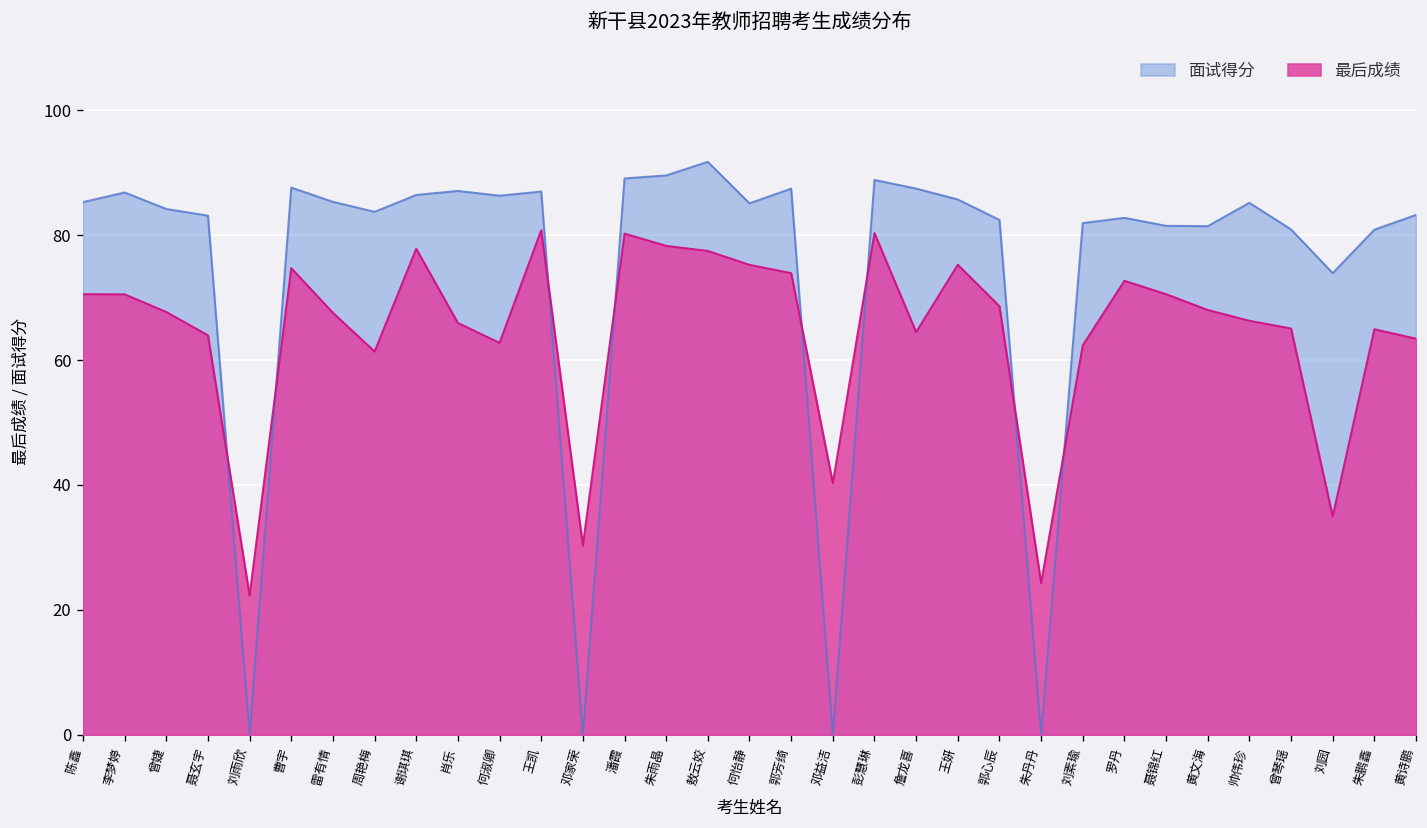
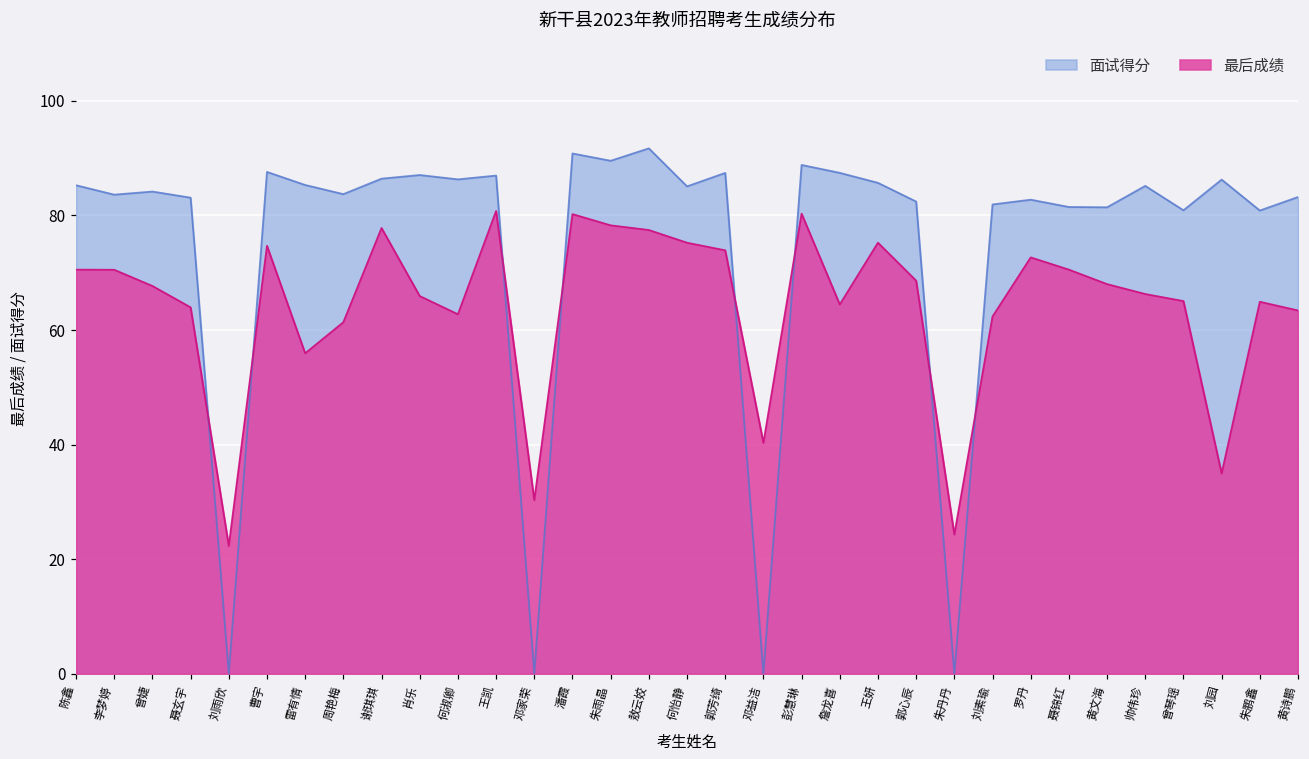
  {
    "面试得分": {
      "陈鑫": 85,
-     "李梦婷": 87,
+     "李梦婷": 84,
      "曾婕": 84,
      "聂玄宇": 83,
      "刘雨欣": 0,
      "曹宇": 88,
      "雷有情": 85,
      "周艳梅": 84,
      "谢琪琪": 86,
      "肖乐": 87,
      "何淑卿": 86,
      "王凯": 87,
      "邓家荣": 0,
-     "潘霞": 89,
+     "潘霞": 91,
      "朱雨晶": 90,
      "敖云姣": 92,
      "何怡静": 85,
      "郭芳绮": 87,
      "邓益洁": 0,
      "彭慧琳": 89,
      "詹龙喜": 87,
      "王妍": 86,
      "郭心辰": 82,
      "朱丹丹": 0,
      "刘素瑜": 82,
      "罗丹": 83,
      "聂锦红": 81,
      "黄文海": 81,
      "帅伟珍": 85,
      "曾琴瑶": 81,
-     "刘园": 74,
+     "刘园": 86,
      "朱鹏鑫": 81,
      "黄诗鹏": 83
    },
    "最后成绩": {
      "陈鑫": 71,
      "李梦婷": 71,
      "曾婕": 68,
      "聂玄宇": 64,
      "刘雨欣": 22,
      "曹宇": 75,
-     "雷有情": 68,
+     "雷有情": 56,
      "周艳梅": 61,
      "谢琪琪": 78,
      "肖乐": 66,
      "何淑卿": 63,
      "王凯": 81,
      "邓家荣": 30,
      "潘霞": 80,
      "朱雨晶": 78,
      "敖云姣": 77,
      "何怡静": 75,
      "郭芳绮": 74,
      "邓益洁": 40,
      "彭慧琳": 80,
      "詹龙喜": 64,
      "王妍": 75,
      "郭心辰": 69,
      "朱丹丹": 24,
      "刘素瑜": 62,
      "罗丹": 73,
      "聂锦红": 71,
      "黄文海": 68,
      "帅伟珍": 66,
      "曾琴瑶": 65,
      "刘园": 35,
      "朱鹏鑫": 65,
      "黄诗鹏": 63
    }
  }
